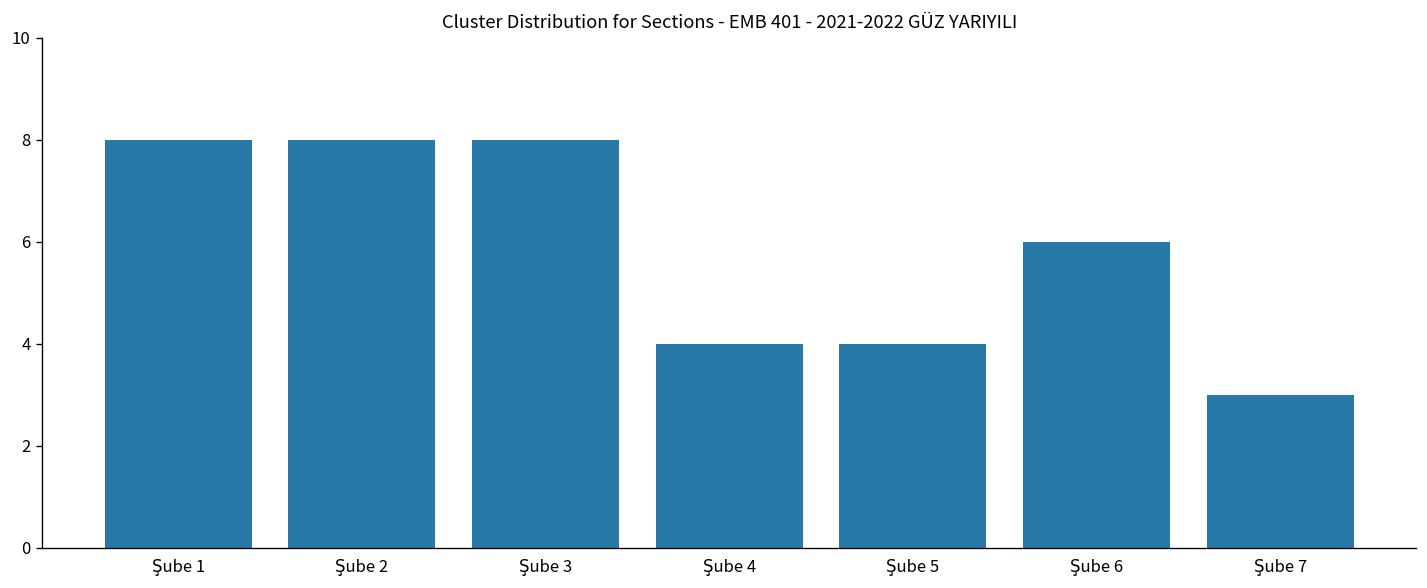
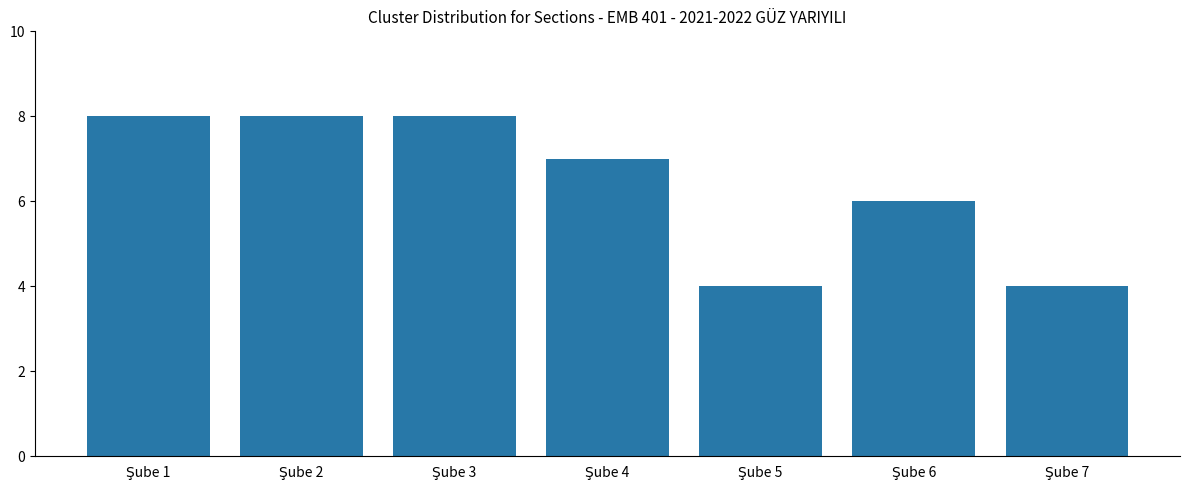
  {
    "Şube 1": 8,
    "Şube 2": 8,
    "Şube 3": 8,
-   "Şube 4": 4,
+   "Şube 4": 7,
    "Şube 5": 4,
    "Şube 6": 6,
-   "Şube 7": 3
+   "Şube 7": 4
  }
